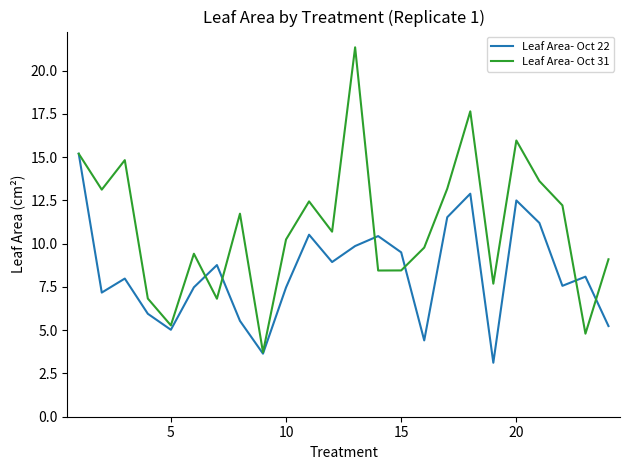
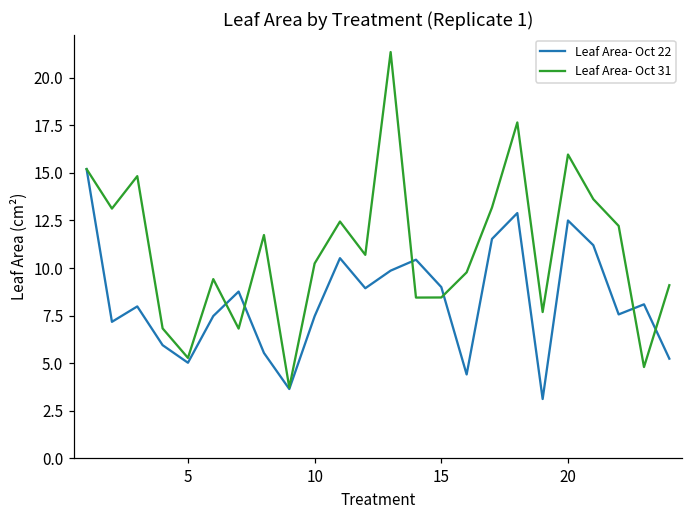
  {
    "Leaf Area- Oct 22": {
      "5": 5.0,
      "10": 7.5,
-     "15": 9.5,
+     "15": 9.0,
      "20": 12.5
    },
    "Leaf Area- Oct 31": {
      "5": 5.3,
      "10": 10.2,
      "15": 8.5,
      "20": 16.0
    }
  }
